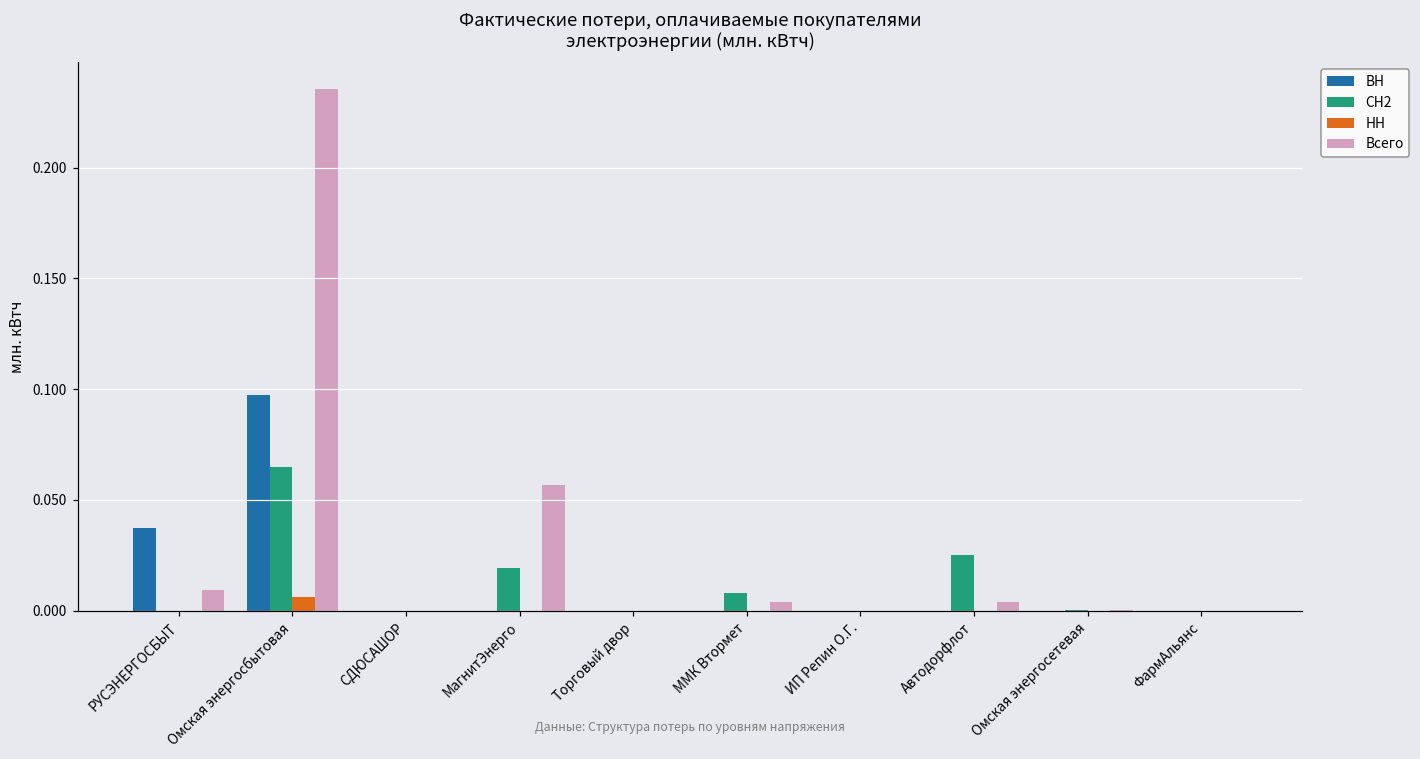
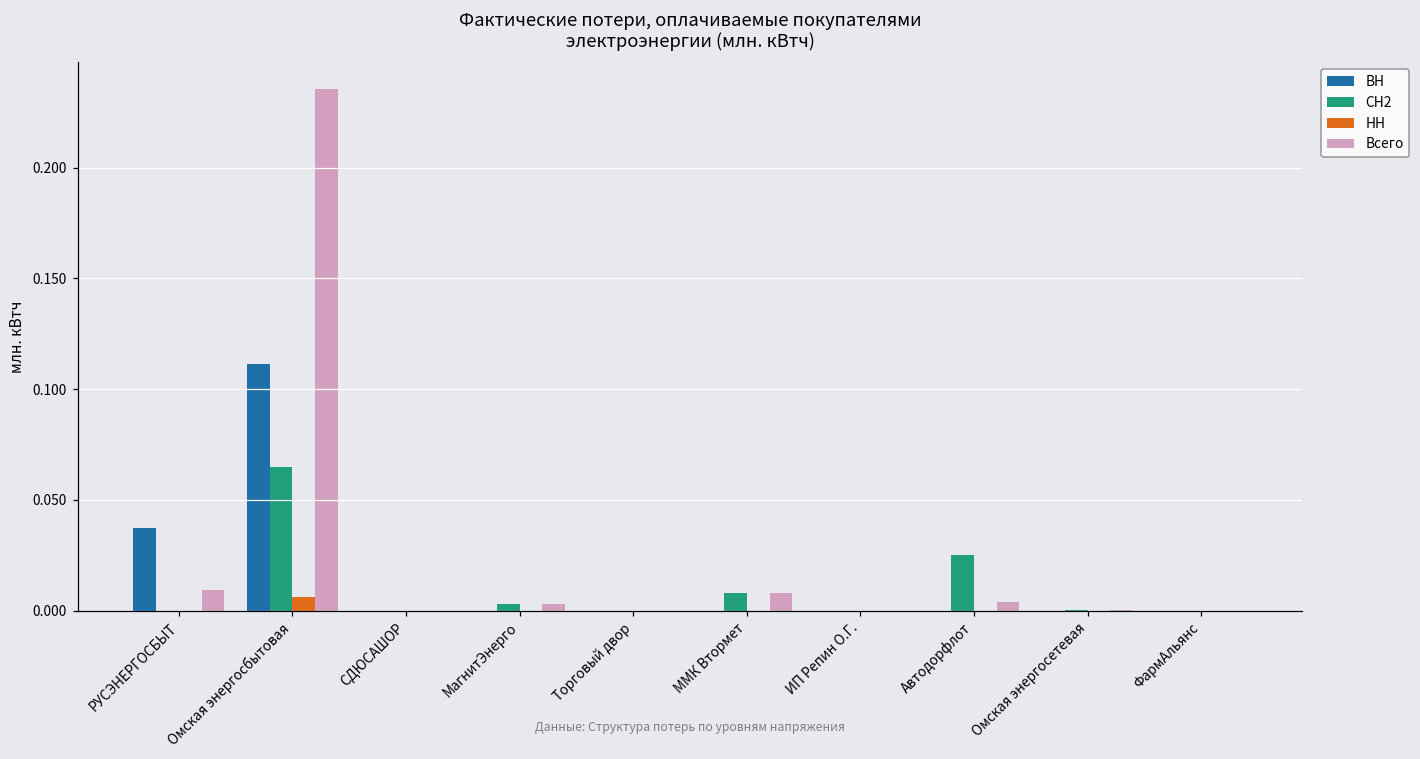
  {
    "ВН": {
      "РУСЭНЕРГОСБЫТ": 0.037,
-     "Омская энергосбытовая": 0.097,
+     "Омская энергосбытовая": 0.111,
      "СДЮСАШОР": 0.000,
      "МагнитЭнерго": 0.000,
      "Торговый двор": 0.000,
      "ММК Втормет": 0.000,
      "ИП Репин О.Г.": 0.000,
      "Автодорфлот": 0.000,
      "Омская энергосетевая": 0.000,
      "ФармАльянс": 0.000
    },
    "СН2": {
      "РУСЭНЕРГОСБЫТ": 0.000,
      "Омская энергосбытовая": 0.065,
      "СДЮСАШОР": 0.000,
-     "МагнитЭнерго": 0.019,
+     "МагнитЭнерго": 0.003,
      "Торговый двор": 0.000,
      "ММК Втормет": 0.008,
      "ИП Репин О.Г.": 0.000,
      "Автодорфлот": 0.025,
      "ФармАльянс": 0.000
    },
    "НН": {
      "РУСЭНЕРГОСБЫТ": 0.000,
      "Омская энергосбытовая": 0.006,
      "МагнитЭнерго": 0.000,
      "Торговый двор": 0.000,
      "ММК Втормет": 0.000,
      "ИП Репин О.Г.": 0.000,
      "Автодорфлот": 0.000,
      "Омская энергосетевая": 0.000,
      "ФармАльянс": 0.000
    },
    "Всего": {
      "РУСЭНЕРГОСБЫТ": 0.009,
      "Омская энергосбытовая": 0.236,
-     "МагнитЭнерго": 0.057,
+     "МагнитЭнерго": 0.003,
      "Торговый двор": 0.000,
-     "ММК Втормет": 0.004,
+     "ММК Втормет": 0.008,
      "ИП Репин О.Г.": 0.000,
      "Автодорфлот": 0.004,
      "ФармАльянс": 0.000
    }
  }
